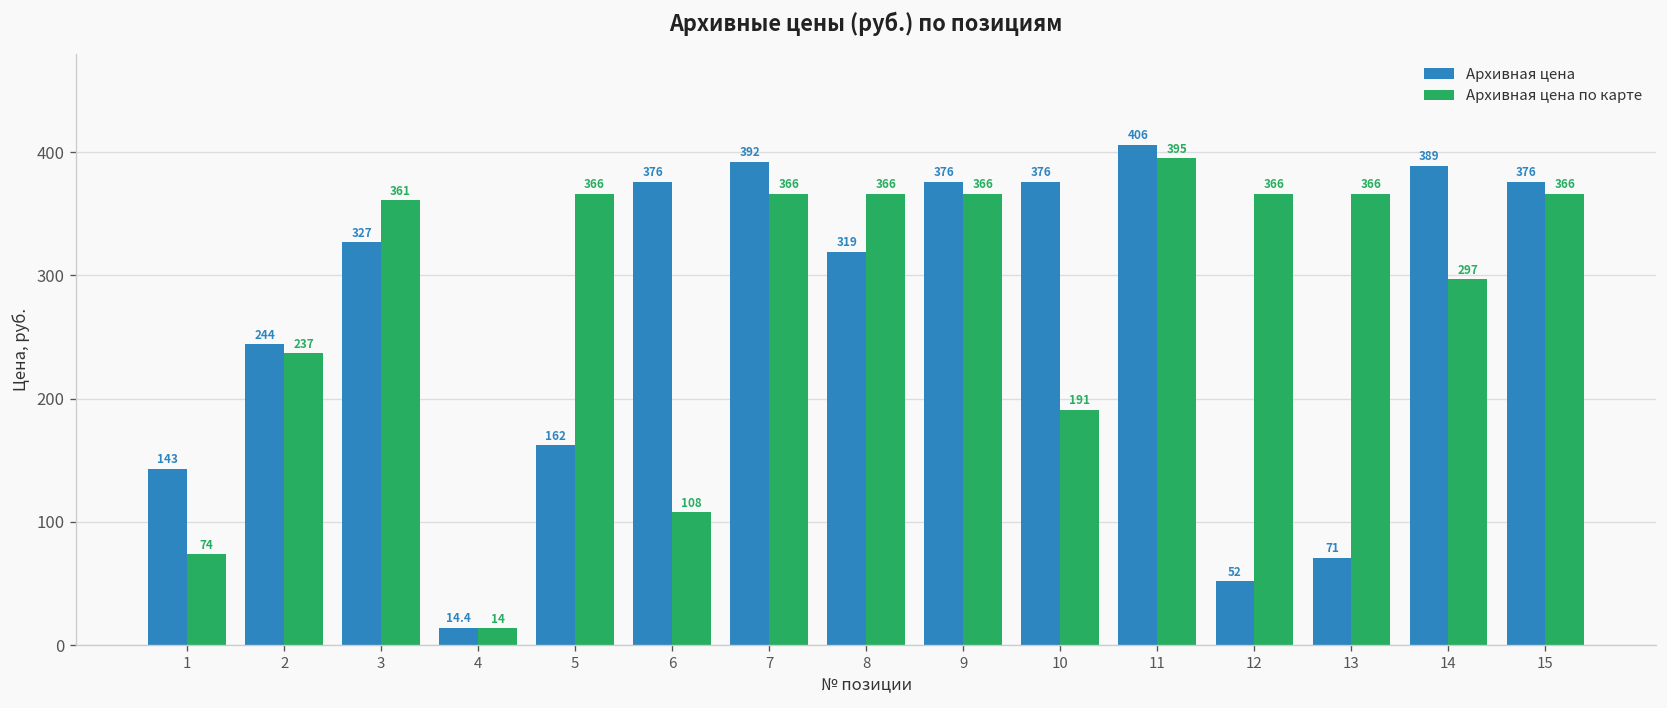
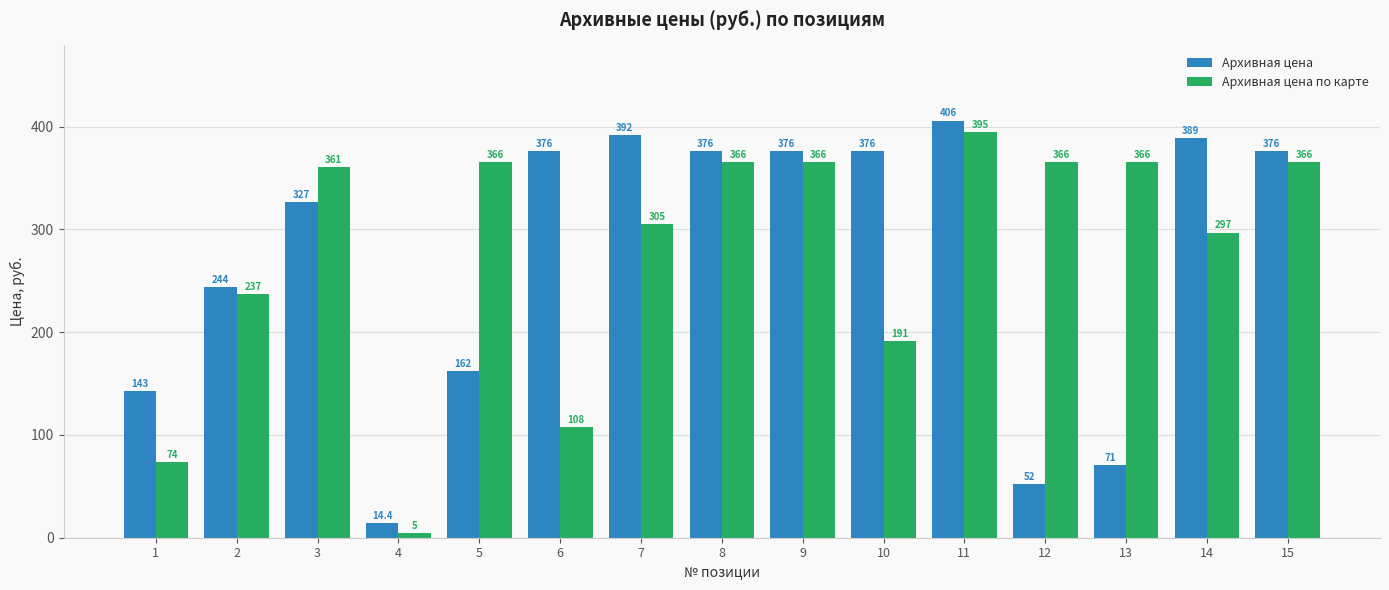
  {
    "Архивная цена": {
      "1": 143,
      "2": 244,
      "3": 327,
      "4": 14.4,
      "5": 162,
      "6": 376,
      "7": 392,
-     "8": 319,
+     "8": 376,
      "9": 376,
      "10": 376,
      "11": 406,
      "12": 52,
      "13": 71,
      "14": 389,
      "15": 376
    },
    "Архивная цена по карте": {
      "1": 74,
      "2": 237,
      "3": 361,
-     "4": 14,
+     "4": 5,
      "5": 366,
      "6": 108,
-     "7": 366,
+     "7": 305,
      "8": 366,
      "9": 366,
      "10": 191,
      "11": 395,
      "12": 366,
      "13": 366,
      "14": 297,
      "15": 366
    }
  }
